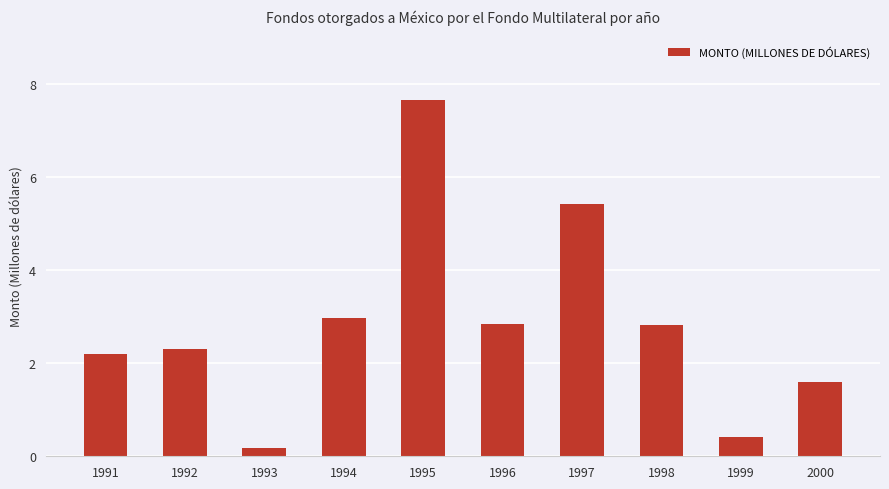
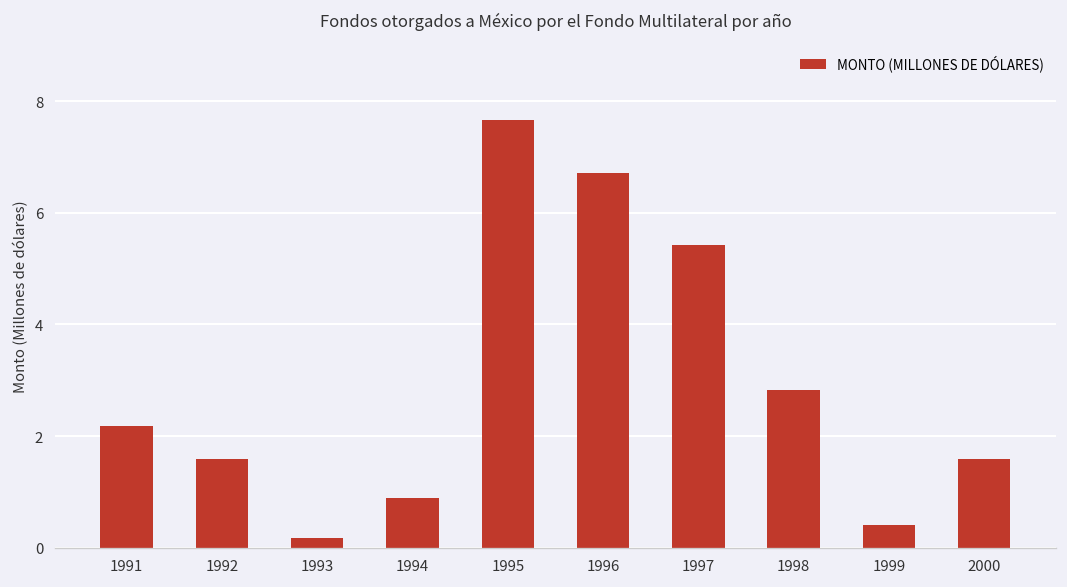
  {
    "1991": 2.2,
-   "1992": 2.3,
+   "1992": 1.6,
    "1993": 0.2,
-   "1994": 3.0,
+   "1994": 0.9,
    "1995": 7.7,
-   "1996": 2.8,
+   "1996": 6.7,
    "1997": 5.4,
    "1998": 2.8,
    "1999": 0.4,
    "2000": 1.6
  }
